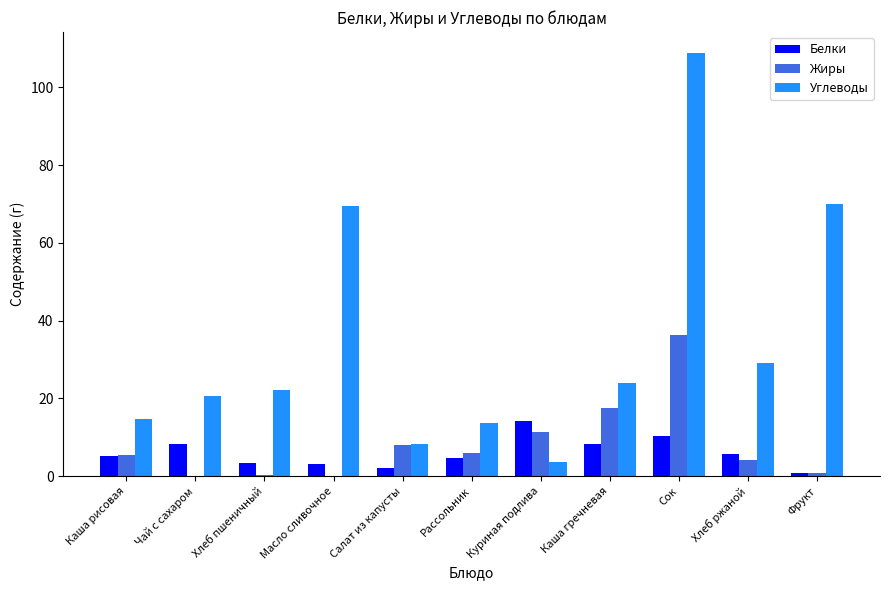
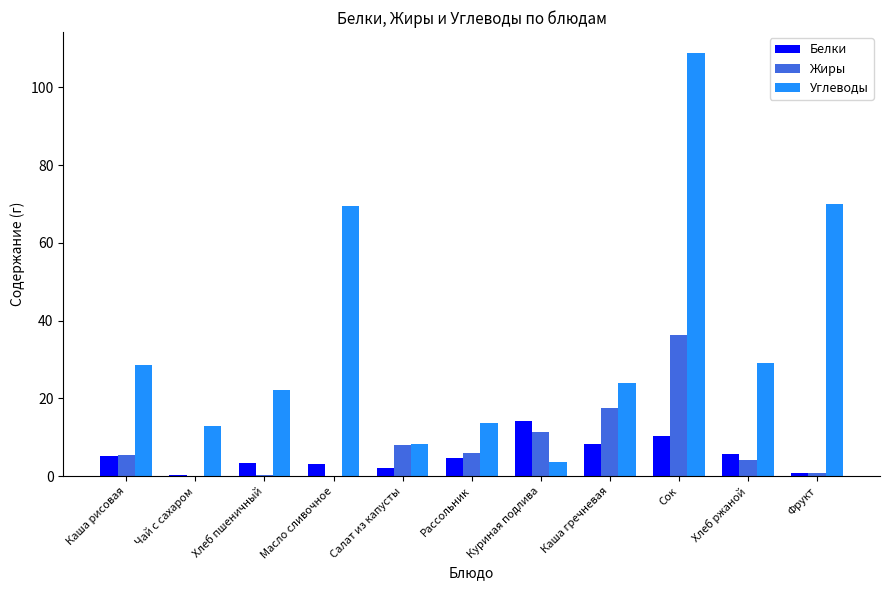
  {
    "Белки": {
      "Каша рисовая": 5,
-     "Чай с сахаром": 8,
+     "Чай с сахаром": 0,
      "Хлеб пшеничный": 3,
      "Масло сливочное": 3,
      "Салат из капусты": 2,
      "Рассольник": 5,
      "Куриная подлива": 14,
      "Каша гречневая": 8,
      "Сок": 10,
      "Хлеб ржаной": 6,
      "Фрукт": 1
    },
    "Жиры": {
      "Каша рисовая": 5,
      "Чай с сахаром": 0,
      "Салат из капусты": 8,
      "Рассольник": 6,
      "Куриная подлива": 11,
      "Каша гречневая": 18,
      "Сок": 36,
      "Хлеб ржаной": 4,
      "Фрукт": 1
    },
    "Углеводы": {
-     "Каша рисовая": 15,
-     "Чай с сахаром": 21,
+     "Каша рисовая": 29,
+     "Чай с сахаром": 13,
      "Хлеб пшеничный": 22,
      "Масло сливочное": 69,
      "Салат из капусты": 8,
      "Рассольник": 14,
      "Куриная подлива": 4,
      "Каша гречневая": 24,
      "Сок": 109,
      "Хлеб ржаной": 29,
      "Фрукт": 70
    }
  }
